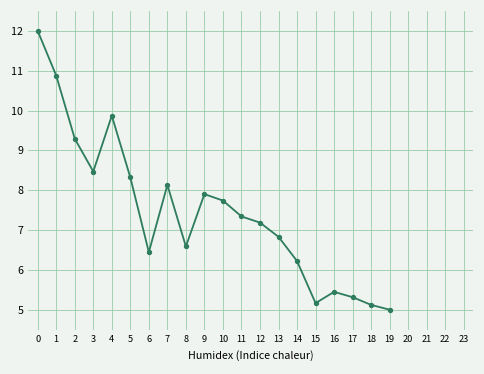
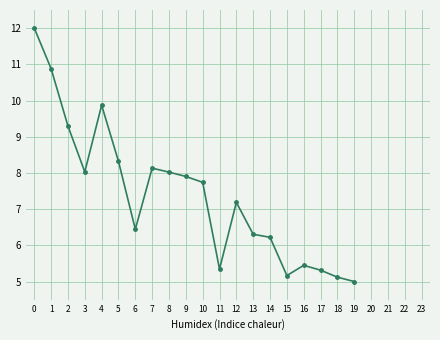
  {
    "0": 12.0,
    "1": 10.9,
    "2": 9.3,
-   "3": 8.5,
+   "3": 8.0,
    "4": 9.9,
    "5": 8.3,
    "6": 6.4,
    "7": 8.1,
-   "8": 6.6,
+   "8": 8.0,
    "9": 7.9,
    "10": 7.7,
-   "11": 7.3,
+   "11": 5.3,
    "12": 7.2,
-   "13": 6.8,
+   "13": 6.3,
    "14": 6.2,
    "15": 5.2,
    "16": 5.4,
    "17": 5.3,
    "18": 5.1,
    "19": 5.0
  }
